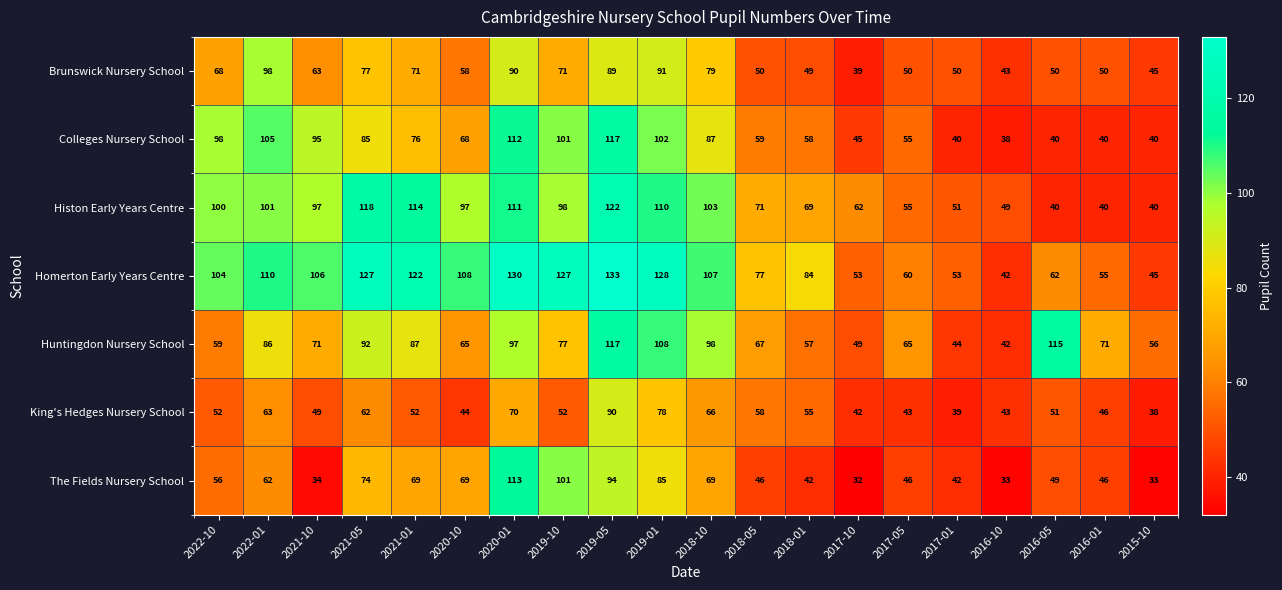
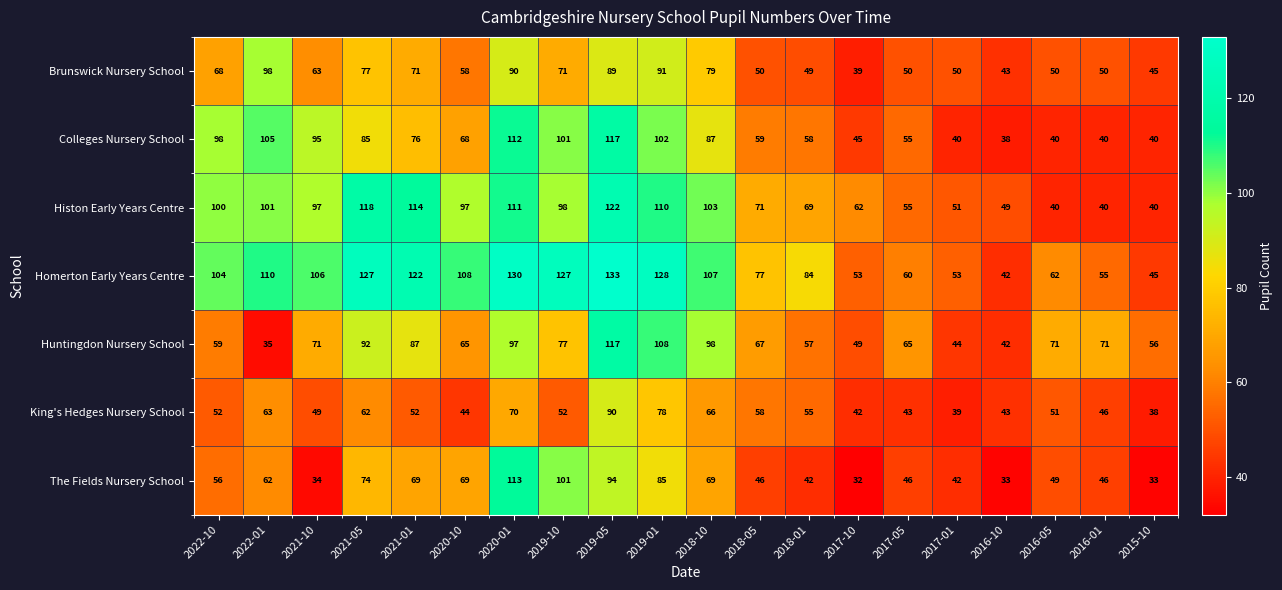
  {
    "Brunswick Nursery School": {
      "2022-10": 68,
      "2022-01": 98,
      "2021-10": 63,
      "2021-05": 77,
      "2021-01": 71,
      "2020-10": 58,
      "2020-01": 90,
      "2019-10": 71,
      "2019-05": 89,
      "2019-01": 91,
      "2018-10": 79,
      "2018-05": 50,
      "2018-01": 49,
      "2017-10": 39,
      "2017-05": 50,
      "2017-01": 50,
      "2016-10": 43,
      "2016-05": 50,
      "2016-01": 50,
      "2015-10": 45
    },
    "Colleges Nursery School": {
      "2022-10": 98,
      "2022-01": 105,
      "2021-10": 95,
      "2021-05": 85,
      "2021-01": 76,
      "2020-10": 68,
      "2020-01": 112,
      "2019-10": 101,
      "2019-05": 117,
      "2019-01": 102,
      "2018-10": 87,
      "2018-05": 59,
      "2018-01": 58,
      "2017-10": 45,
      "2017-05": 55,
      "2017-01": 40,
      "2016-10": 38,
      "2016-05": 40,
      "2016-01": 40,
      "2015-10": 40
    },
    "Histon Early Years Centre": {
      "2022-10": 100,
      "2022-01": 101,
      "2021-10": 97,
      "2021-05": 118,
      "2021-01": 114,
      "2020-10": 97,
      "2020-01": 111,
      "2019-10": 98,
      "2019-05": 122,
      "2019-01": 110,
      "2018-10": 103,
      "2018-05": 71,
      "2018-01": 69,
      "2017-10": 62,
      "2017-05": 55,
      "2017-01": 51,
      "2016-10": 49,
      "2016-05": 40,
      "2016-01": 40,
      "2015-10": 40
    },
    "Homerton Early Years Centre": {
      "2022-10": 104,
      "2022-01": 110,
      "2021-10": 106,
      "2021-05": 127,
      "2021-01": 122,
      "2020-10": 108,
      "2020-01": 130,
      "2019-10": 127,
      "2019-05": 133,
      "2019-01": 128,
      "2018-10": 107,
      "2018-05": 77,
      "2018-01": 84,
      "2017-10": 53,
      "2017-05": 60,
      "2017-01": 53,
      "2016-10": 42,
      "2016-05": 62,
      "2016-01": 55,
      "2015-10": 45
    },
    "Huntingdon Nursery School": {
      "2022-10": 59,
-     "2022-01": 86,
+     "2022-01": 35,
      "2021-10": 71,
      "2021-05": 92,
      "2021-01": 87,
      "2020-10": 65,
      "2020-01": 97,
      "2019-10": 77,
      "2019-05": 117,
      "2019-01": 108,
      "2018-10": 98,
      "2018-05": 67,
      "2018-01": 57,
      "2017-10": 49,
      "2017-05": 65,
      "2017-01": 44,
      "2016-10": 42,
-     "2016-05": 115,
+     "2016-05": 71,
      "2016-01": 71,
      "2015-10": 56
    },
    "King's Hedges Nursery School": {
      "2022-10": 52,
      "2022-01": 63,
      "2021-10": 49,
      "2021-05": 62,
      "2021-01": 52,
      "2020-10": 44,
      "2020-01": 70,
      "2019-10": 52,
      "2019-05": 90,
      "2019-01": 78,
      "2018-10": 66,
      "2018-05": 58,
      "2018-01": 55,
      "2017-10": 42,
      "2017-05": 43,
      "2017-01": 39,
      "2016-10": 43,
      "2016-05": 51,
      "2016-01": 46,
      "2015-10": 38
    },
    "The Fields Nursery School": {
      "2022-10": 56,
      "2022-01": 62,
      "2021-10": 34,
      "2021-05": 74,
      "2021-01": 69,
      "2020-10": 69,
      "2020-01": 113,
      "2019-10": 101,
      "2019-05": 94,
      "2019-01": 85,
      "2018-10": 69,
      "2018-05": 46,
      "2018-01": 42,
      "2017-10": 32,
      "2017-05": 46,
      "2017-01": 42,
      "2016-10": 33,
      "2016-05": 49,
      "2016-01": 46,
      "2015-10": 33
    }
  }
